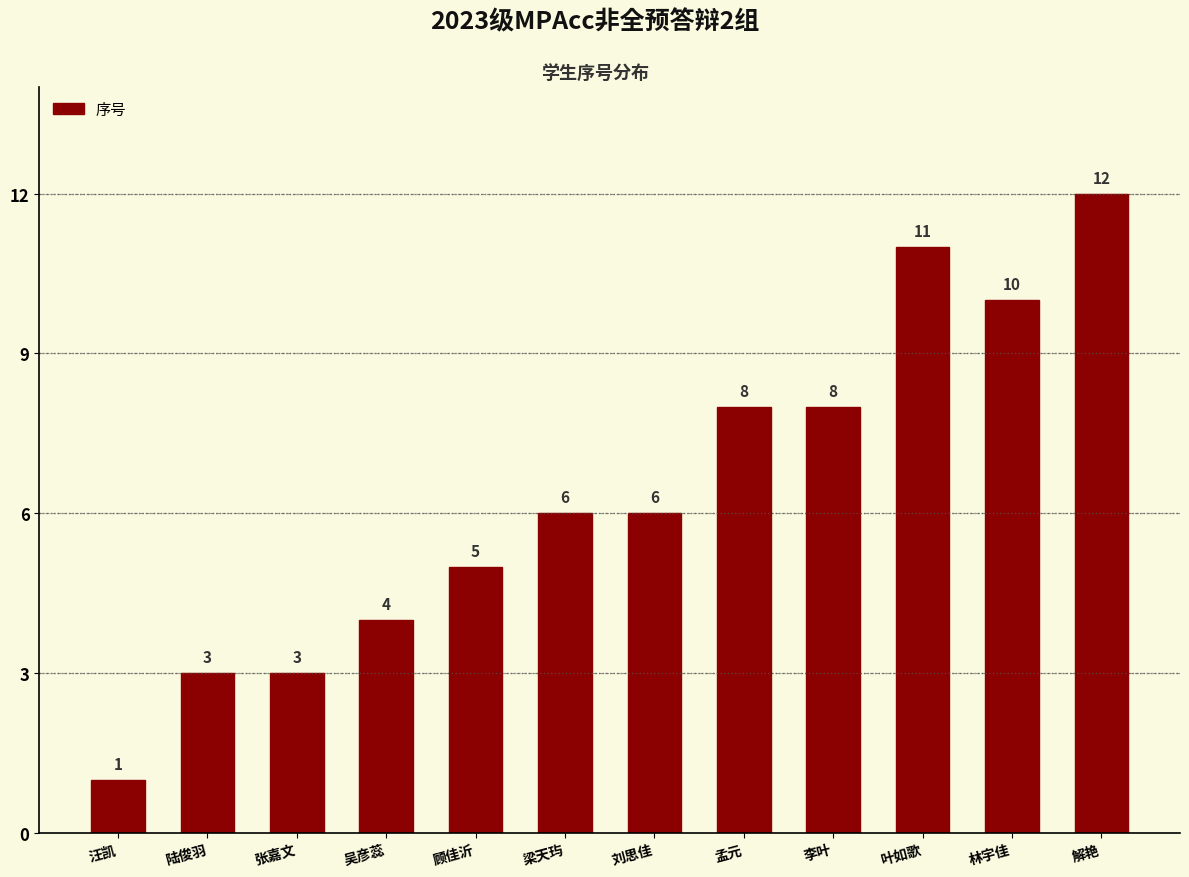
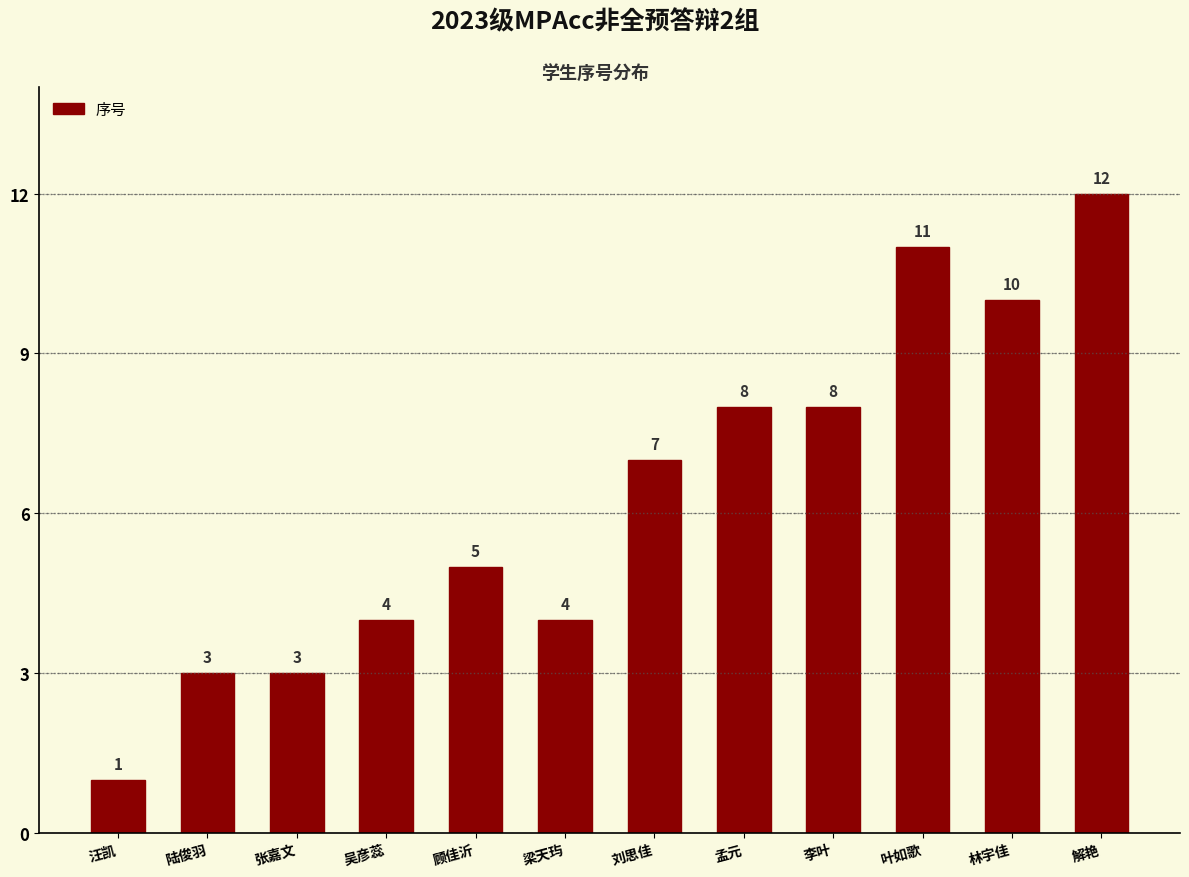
  {
    "汪凯": 1,
    "陆俊羽": 3,
    "张嘉文": 3,
    "吴彦蕊": 4,
    "顾佳沂": 5,
-   "梁天玙": 6,
-   "刘思佳": 6,
+   "梁天玙": 4,
+   "刘思佳": 7,
    "孟元": 8,
    "李叶": 8,
    "叶如歌": 11,
    "林宇佳": 10,
    "解艳": 12
  }
